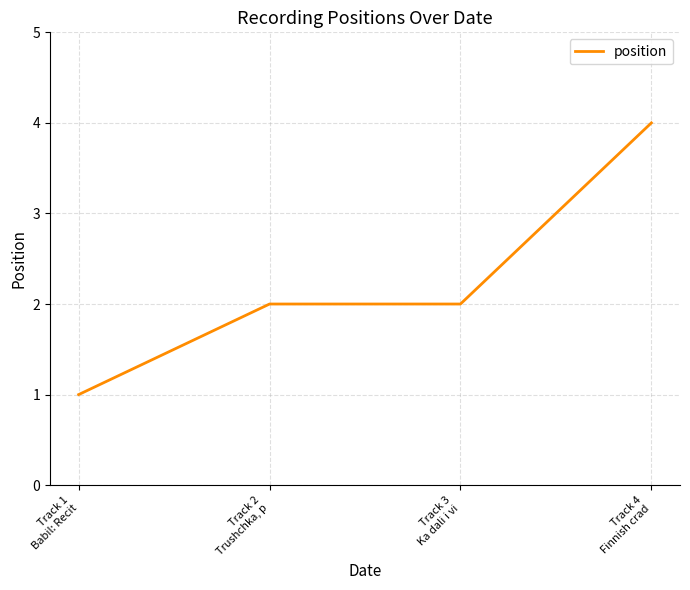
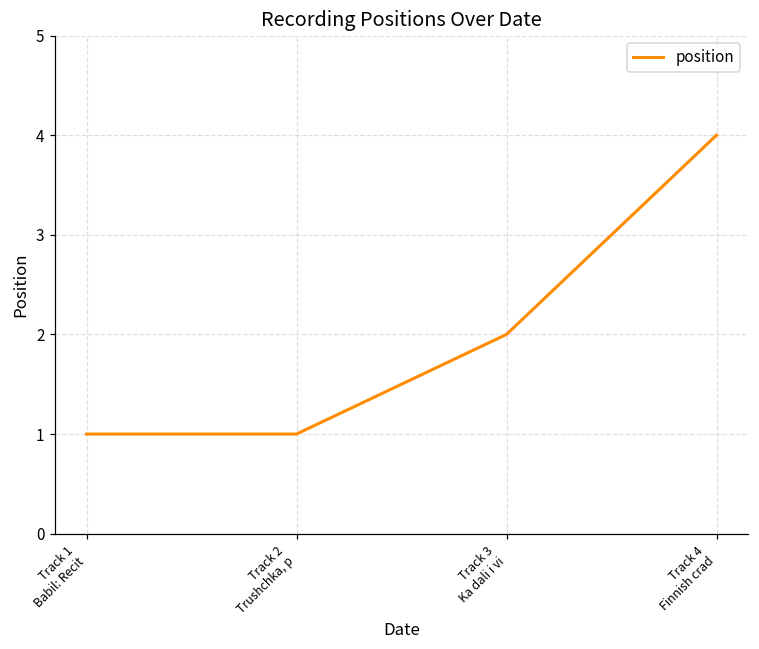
  {
    "Track 1 Babil: Recit": 1,
-   "Track 2 Trushchka, p": 2,
+   "Track 2 Trushchka, p": 1,
    "Track 3 Ka dali i vi": 2,
    "Track 4 Finnish crad": 4
  }
